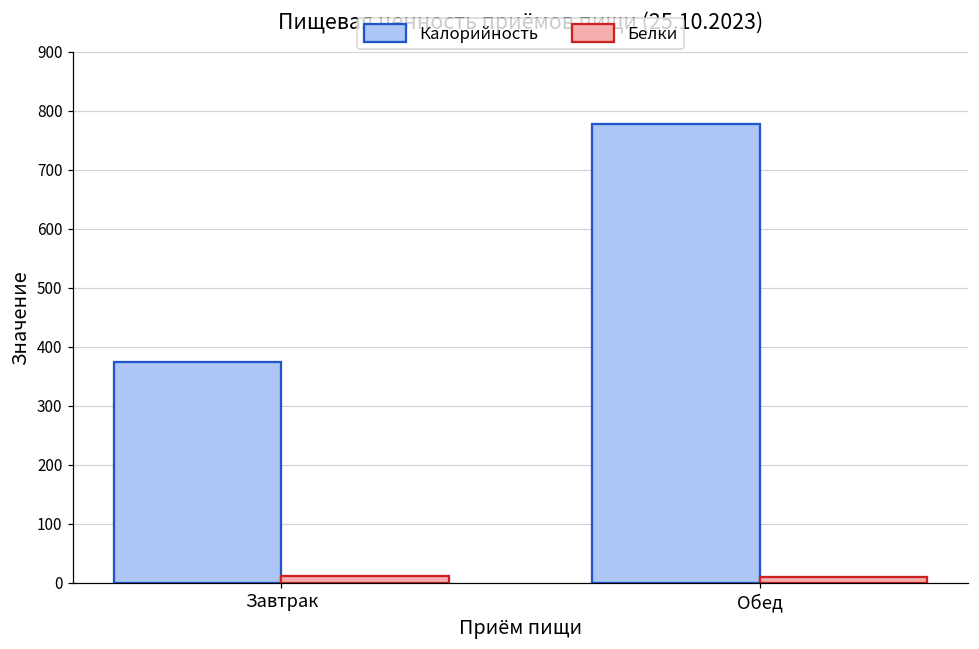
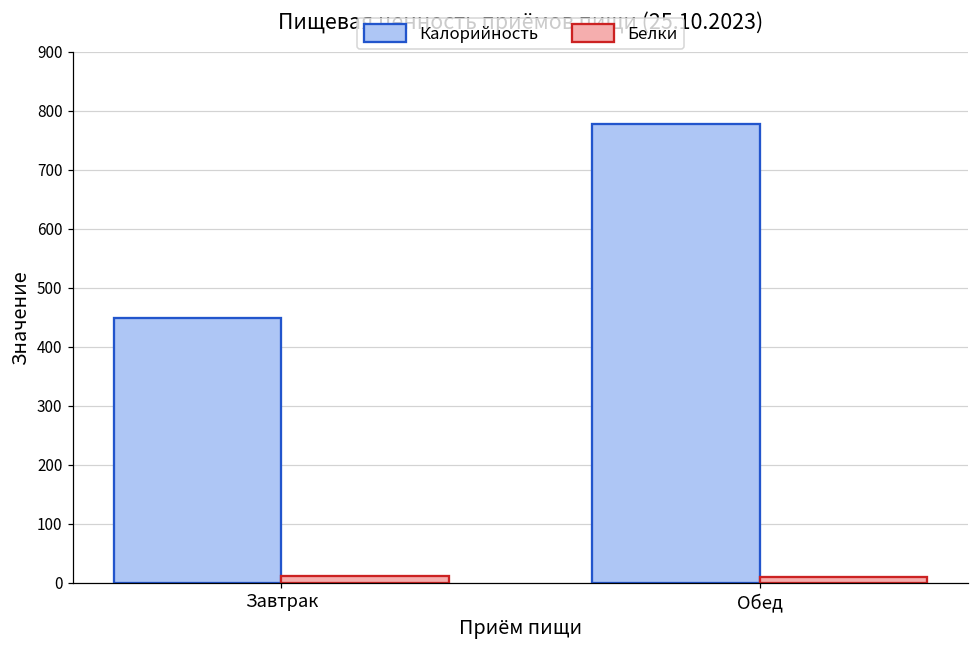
  {
    "Калорийность": {
-     "Завтрак": 370,
+     "Завтрак": 450,
      "Обед": 780
    },
    "Белки": {
      "Завтрак": 10,
      "Обед": 10
    }
  }
